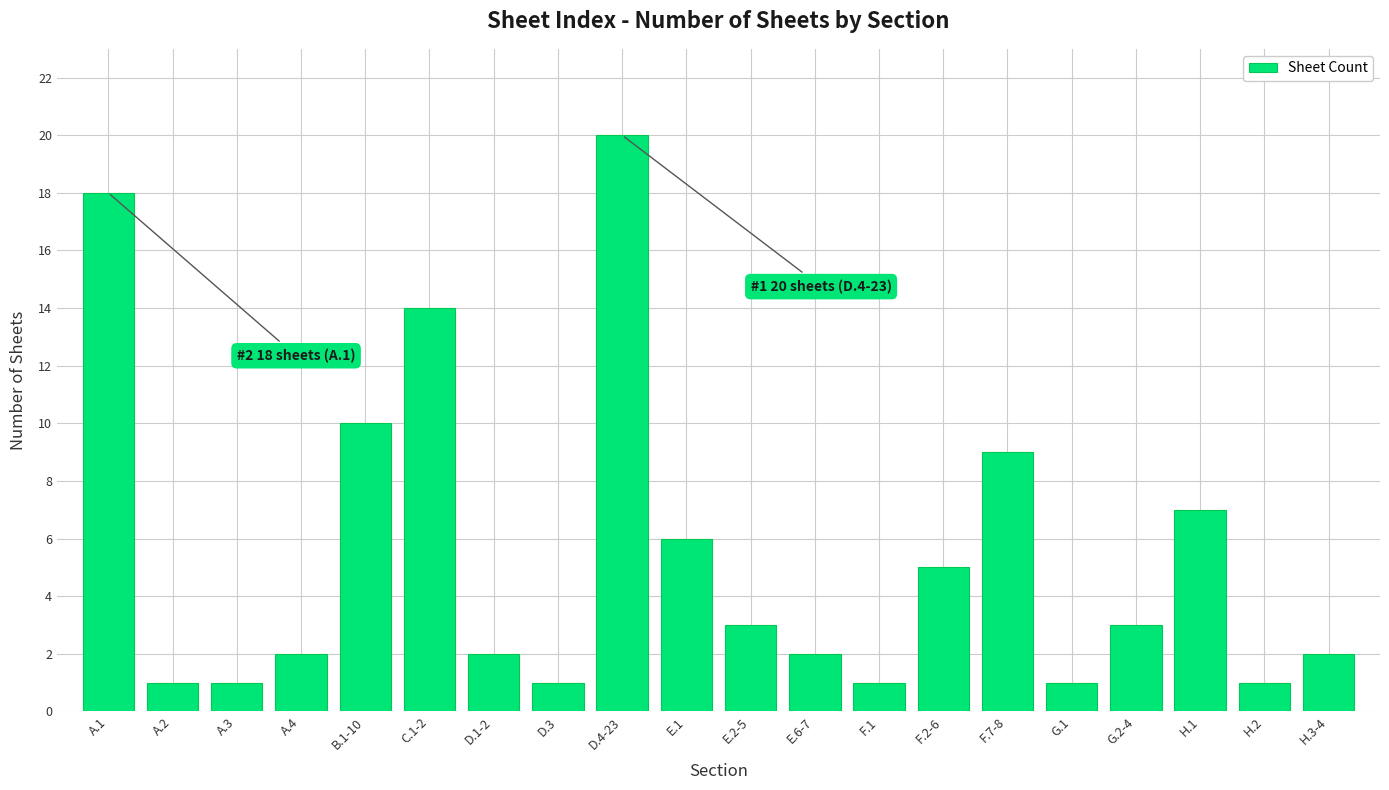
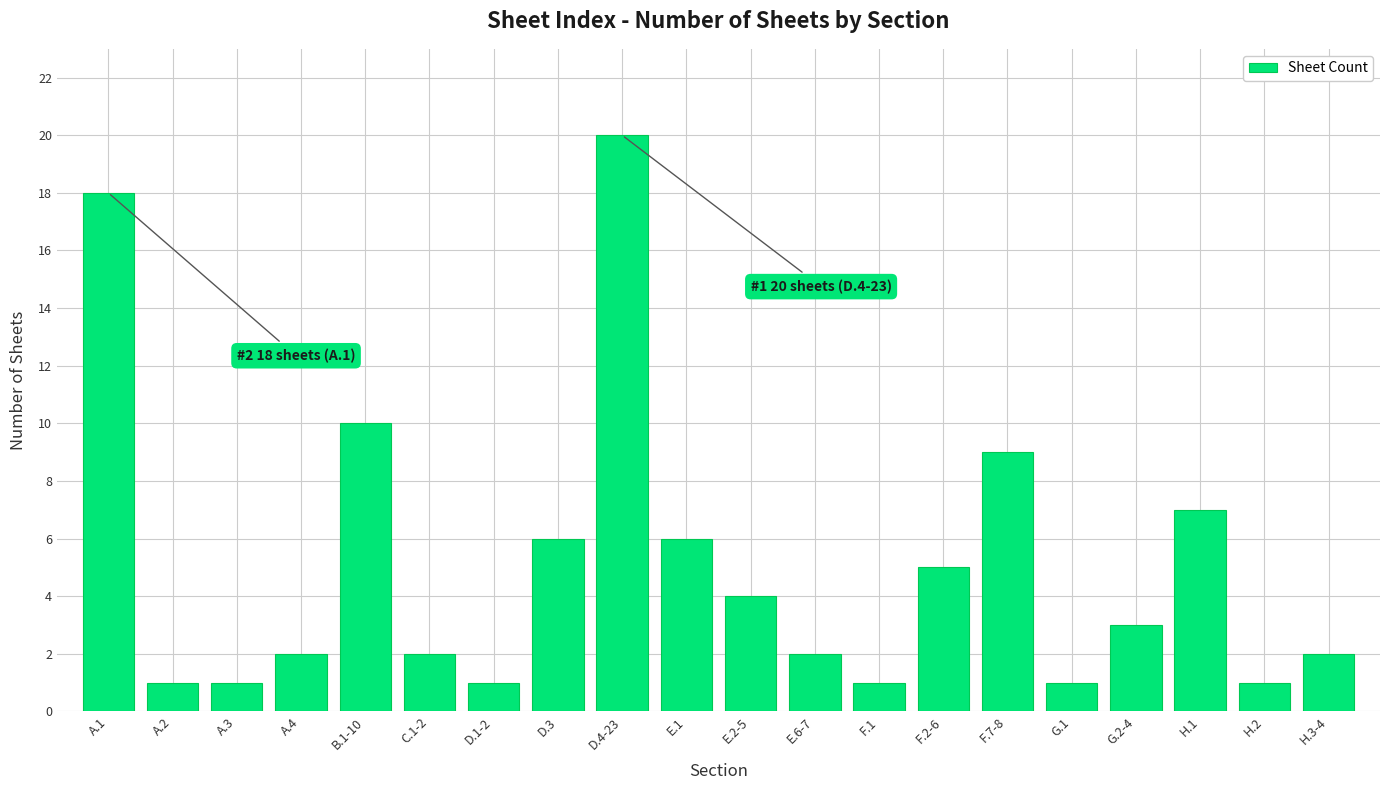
  {
    "A.2": 1,
    "A.3": 1,
    "A.4": 2,
    "B.1-10": 10,
-   "C.1-2": 14,
-   "D.1-2": 2,
-   "D.3": 1,
+   "C.1-2": 2,
+   "D.1-2": 1,
+   "D.3": 6,
    "E.1": 6,
-   "E.2-5": 3,
+   "E.2-5": 4,
    "E.6-7": 2,
    "F.1": 1,
    "F.2-6": 5,
    "F.7-8": 9,
    "G.1": 1,
    "G.2-4": 3,
    "H.1": 7,
    "H.2": 1,
    "H.3-4": 2
  }
